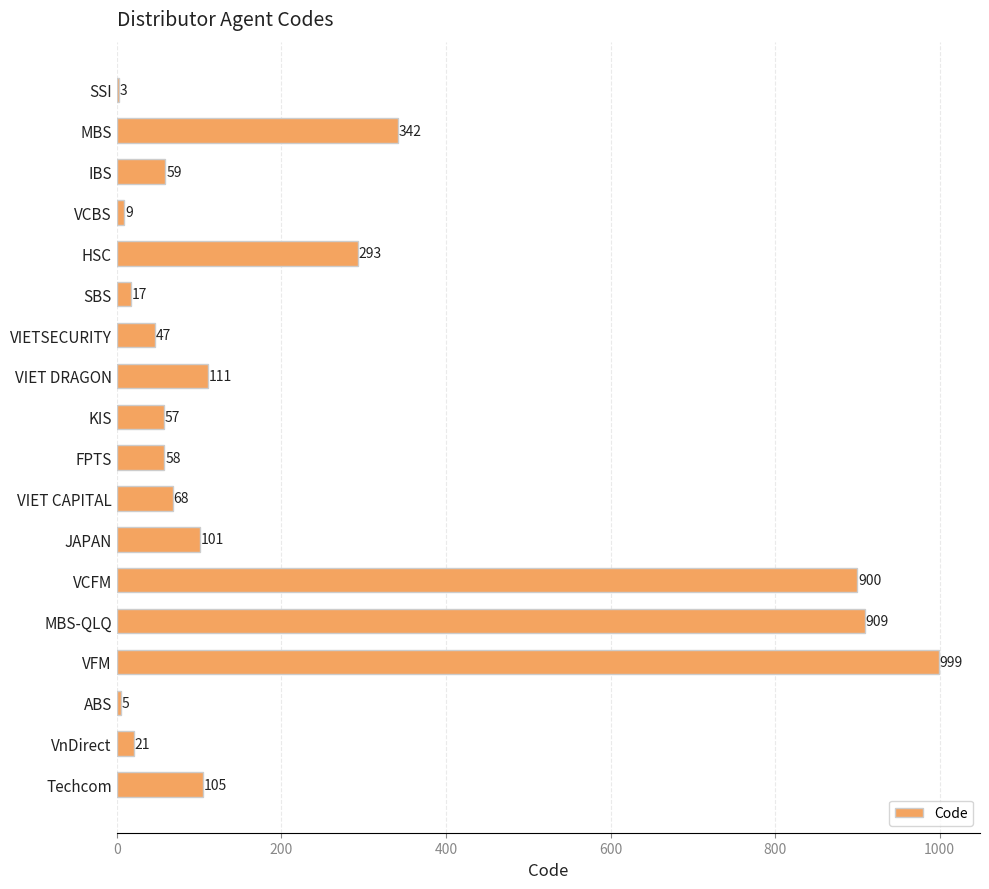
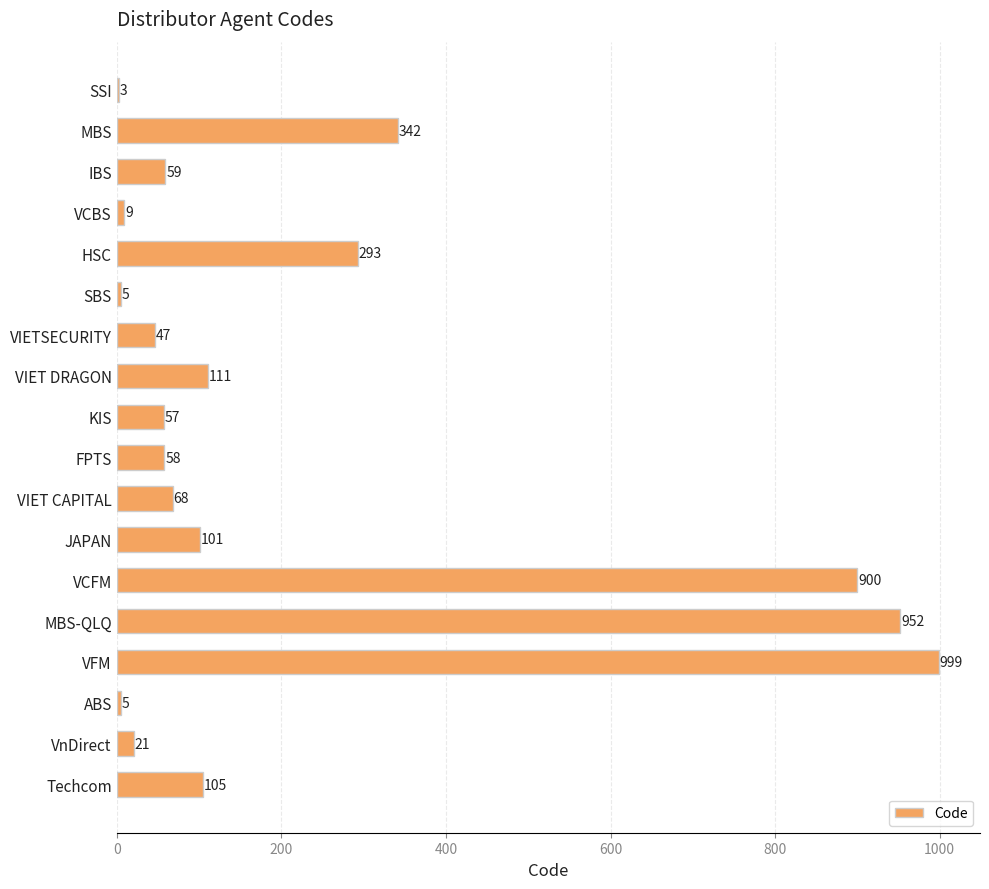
  {
    "SSI": 3,
    "MBS": 342,
    "IBS": 59,
    "VCBS": 9,
    "HSC": 293,
-   "SBS": 17,
+   "SBS": 5,
    "VIETSECURITY": 47,
    "VIET DRAGON": 111,
    "KIS": 57,
    "FPTS": 58,
    "VIET CAPITAL": 68,
    "JAPAN": 101,
    "VCFM": 900,
-   "MBS-QLQ": 909,
+   "MBS-QLQ": 952,
    "VFM": 999,
    "ABS": 5,
    "VnDirect": 21,
    "Techcom": 105
  }
